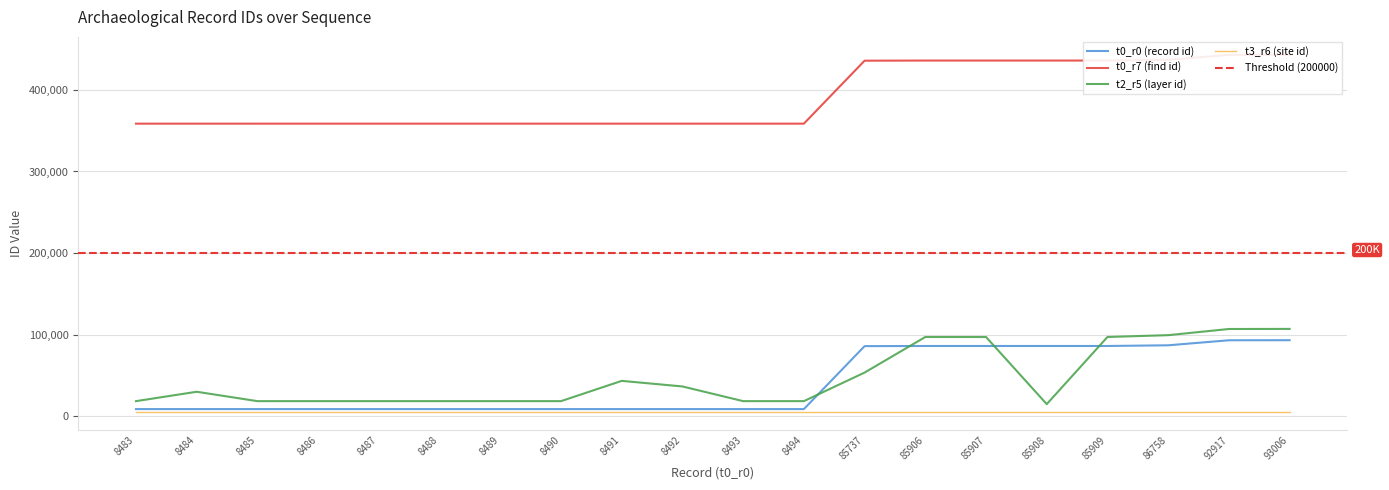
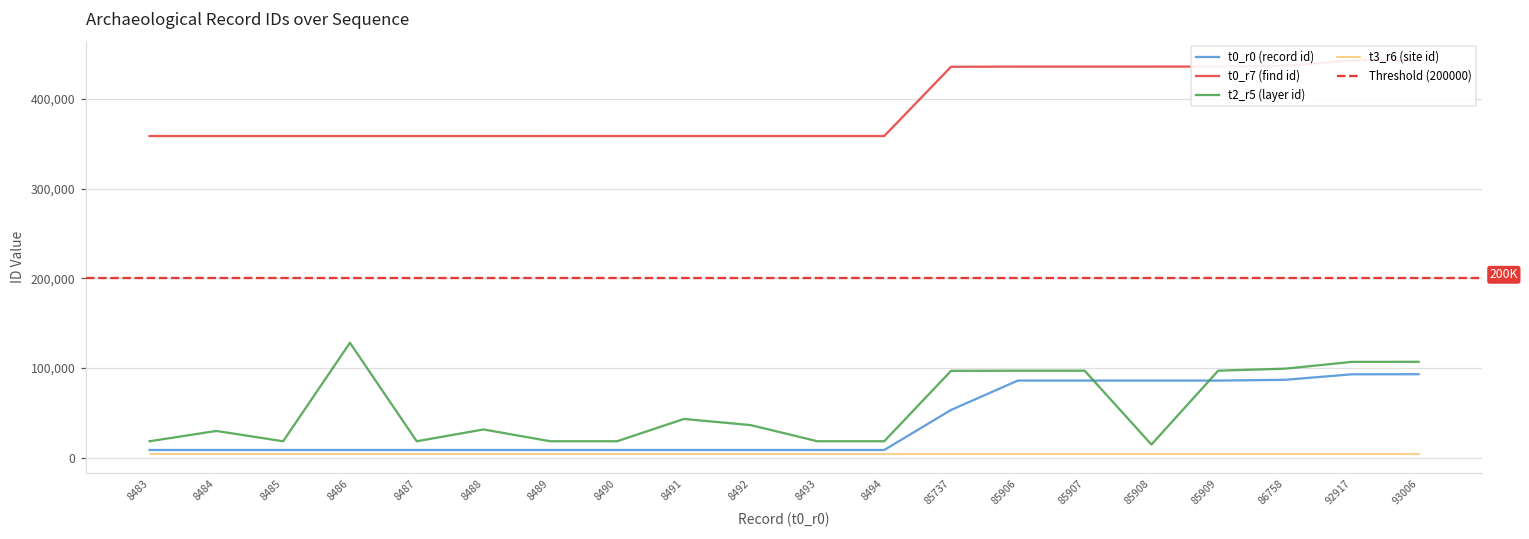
  {
    "t0_r0 (record id)": {
      "8483": "10,000",
      "8484": "10,000",
      "8485": "10,000",
      "8486": "10,000",
      "8487": "10,000",
      "8488": "10,000",
      "8489": "10,000",
      "8490": "10,000",
      "8491": "10,000",
      "8492": "10,000",
      "8493": "10,000",
      "8494": "10,000",
-     "85737": "90,000",
+     "85737": "50,000",
      "85906": "90,000",
      "85907": "90,000",
      "85908": "90,000",
      "85909": "90,000",
      "86758": "90,000",
      "92917": "90,000",
      "93006": "90,000"
    },
    "t0_r7 (find id)": {
      "8483": "360,000",
      "8484": "360,000",
      "8485": "360,000",
      "8486": "360,000",
      "8487": "360,000",
      "8488": "360,000",
      "8489": "360,000",
      "8490": "360,000",
      "8491": "360,000",
      "8492": "360,000",
      "8493": "360,000",
      "8494": "360,000",
      "85737": "440,000",
      "85906": "440,000",
      "85907": "440,000",
      "85908": "440,000"
    },
    "t2_r5 (layer id)": {
      "8483": "20,000",
      "8484": "30,000",
      "8485": "20,000",
-     "8486": "20,000",
+     "8486": "130,000",
      "8487": "20,000",
-     "8488": "20,000",
+     "8488": "30,000",
      "8489": "20,000",
      "8490": "20,000",
      "8491": "40,000",
      "8492": "40,000",
      "8493": "20,000",
      "8494": "20,000",
-     "85737": "50,000",
+     "85737": "100,000",
      "85906": "100,000",
      "85907": "100,000",
      "85908": "10,000",
      "85909": "100,000",
      "86758": "100,000",
      "92917": "110,000",
      "93006": "110,000"
    },
    "t3_r6 (site id)": {
      "8483": "0",
      "8484": "0",
      "8485": "0",
      "8486": "0",
      "8487": "0",
      "8488": "0",
      "8489": "0",
      "8490": "0",
      "8491": "0",
      "8492": "0",
      "8493": "0",
      "8494": "0",
      "85737": "0",
      "85906": "0",
      "85907": "0",
      "85908": "0",
      "85909": "0",
      "86758": "0",
      "92917": "0",
      "93006": "0"
    }
  }
